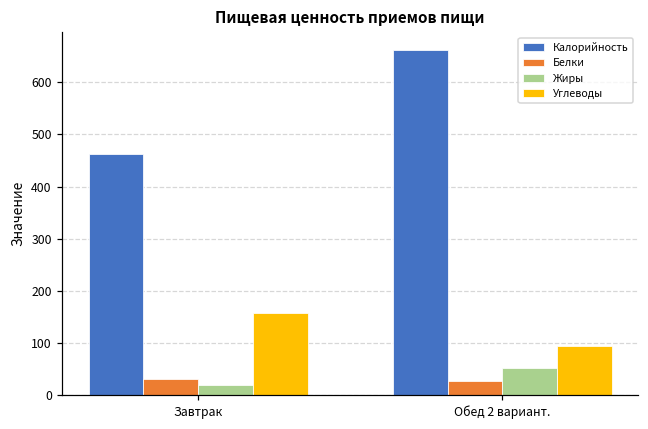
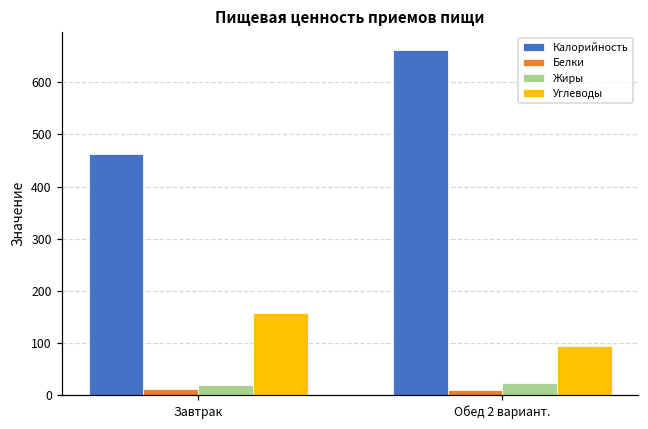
  {
    "Калорийность": {
      "Завтрак": 460,
      "Обед 2 вариант.": 660
    },
    "Белки": {
-     "Завтрак": 30,
-     "Обед 2 вариант.": 30
+     "Завтрак": 10,
+     "Обед 2 вариант.": 10
    },
    "Жиры": {
      "Завтрак": 20,
-     "Обед 2 вариант.": 50
+     "Обед 2 вариант.": 20
    },
    "Углеводы": {
      "Завтрак": 160,
      "Обед 2 вариант.": 90
    }
  }
